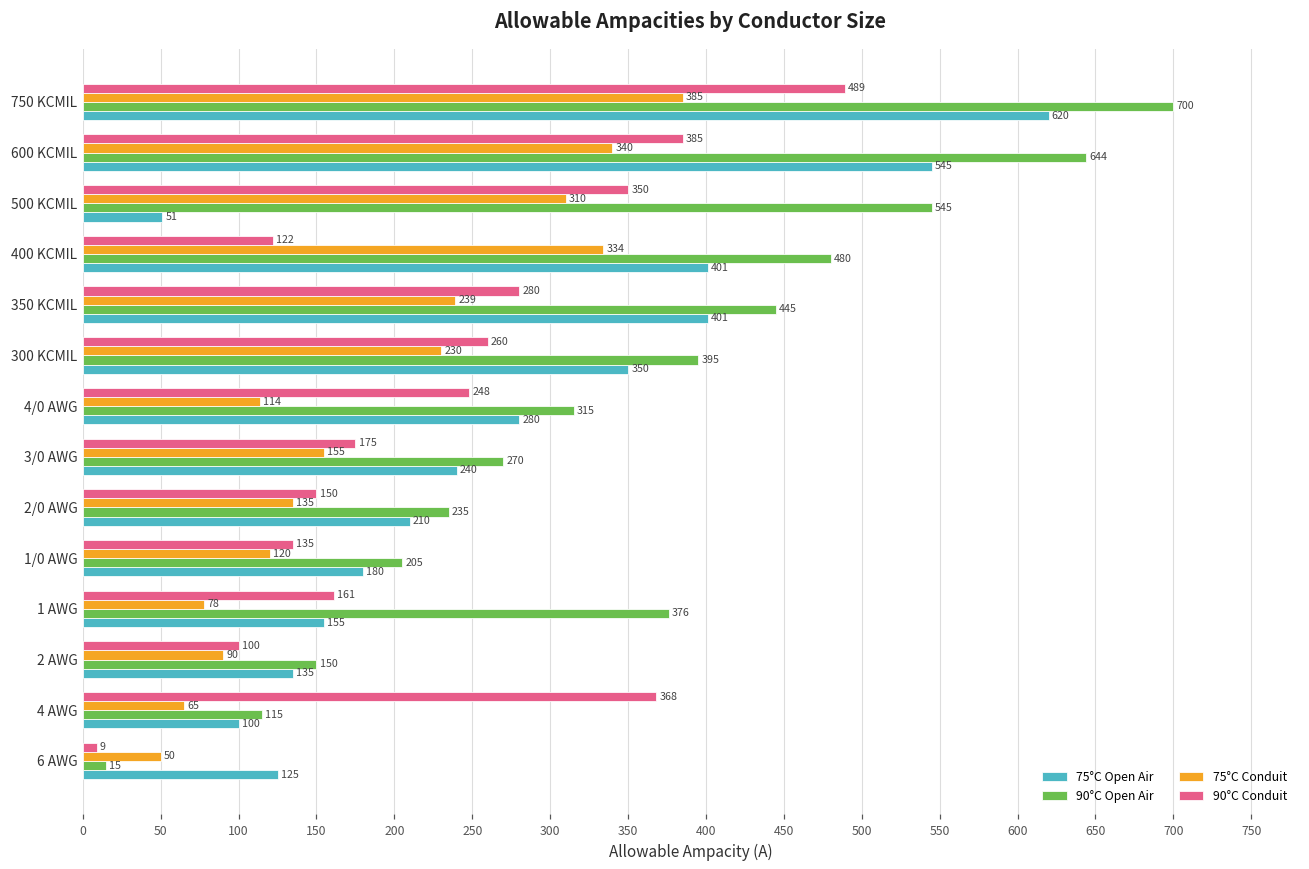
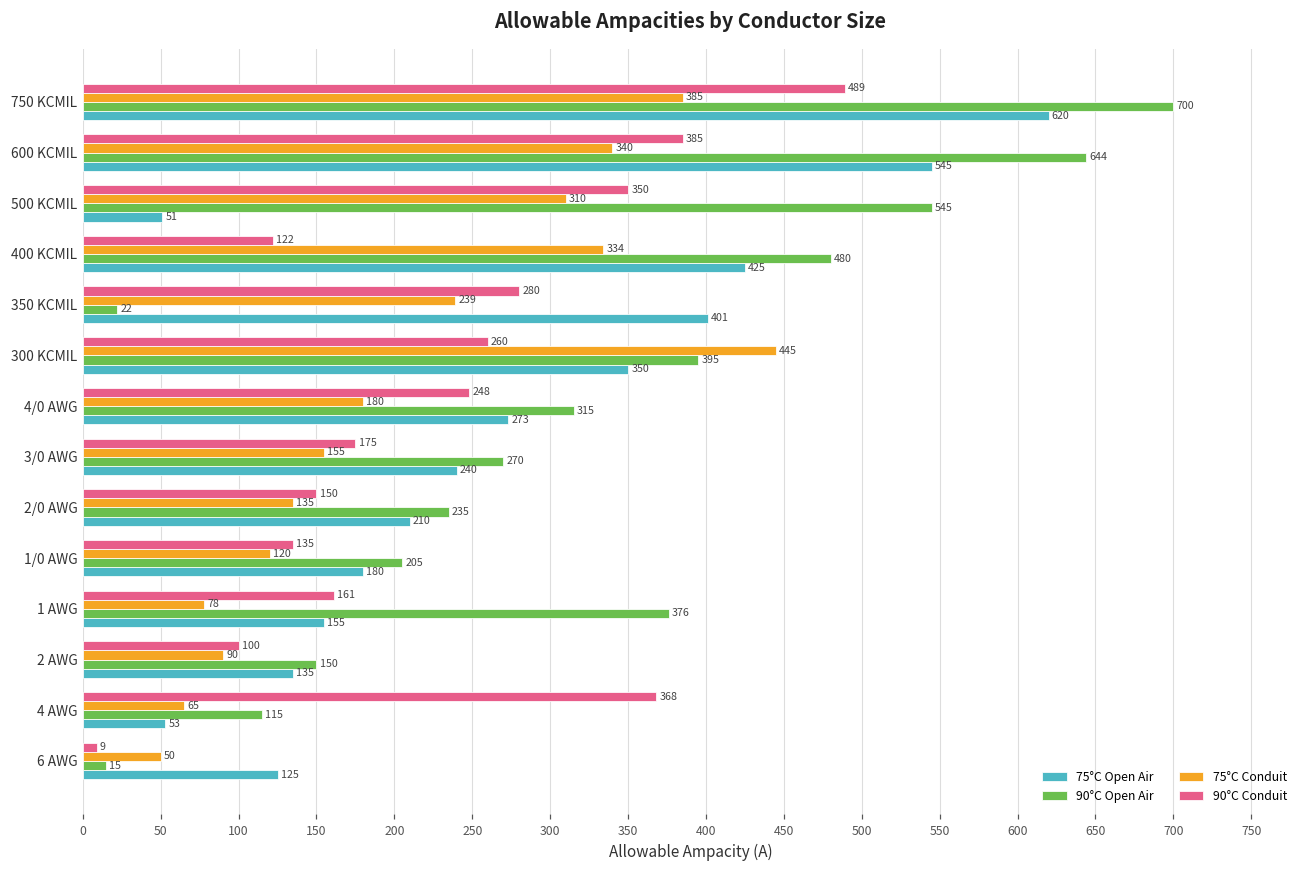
  {
    "75°C Open Air": {
      "750 KCMIL": 620,
      "600 KCMIL": 545,
      "500 KCMIL": 51,
-     "400 KCMIL": 401,
+     "400 KCMIL": 425,
      "350 KCMIL": 401,
      "300 KCMIL": 350,
-     "4/0 AWG": 280,
+     "4/0 AWG": 273,
      "3/0 AWG": 240,
      "2/0 AWG": 210,
      "1/0 AWG": 180,
      "1 AWG": 155,
      "2 AWG": 135,
-     "4 AWG": 100,
+     "4 AWG": 53,
      "6 AWG": 125
    },
    "90°C Open Air": {
      "750 KCMIL": 700,
      "600 KCMIL": 644,
      "500 KCMIL": 545,
      "400 KCMIL": 480,
-     "350 KCMIL": 445,
+     "350 KCMIL": 22,
      "300 KCMIL": 395,
      "4/0 AWG": 315,
      "3/0 AWG": 270,
      "2/0 AWG": 235,
      "1/0 AWG": 205,
      "1 AWG": 376,
      "2 AWG": 150,
      "4 AWG": 115,
      "6 AWG": 15
    },
    "75°C Conduit": {
      "750 KCMIL": 385,
      "600 KCMIL": 340,
      "500 KCMIL": 310,
      "400 KCMIL": 334,
      "350 KCMIL": 239,
-     "300 KCMIL": 230,
-     "4/0 AWG": 114,
+     "300 KCMIL": 445,
+     "4/0 AWG": 180,
      "3/0 AWG": 155,
      "2/0 AWG": 135,
      "1/0 AWG": 120,
      "1 AWG": 78,
      "2 AWG": 90,
      "4 AWG": 65,
      "6 AWG": 50
    },
    "90°C Conduit": {
      "750 KCMIL": 489,
      "600 KCMIL": 385,
      "500 KCMIL": 350,
      "400 KCMIL": 122,
      "350 KCMIL": 280,
      "300 KCMIL": 260,
      "4/0 AWG": 248,
      "3/0 AWG": 175,
      "2/0 AWG": 150,
      "1/0 AWG": 135,
      "1 AWG": 161,
      "2 AWG": 100,
      "4 AWG": 368,
      "6 AWG": 9
    }
  }
